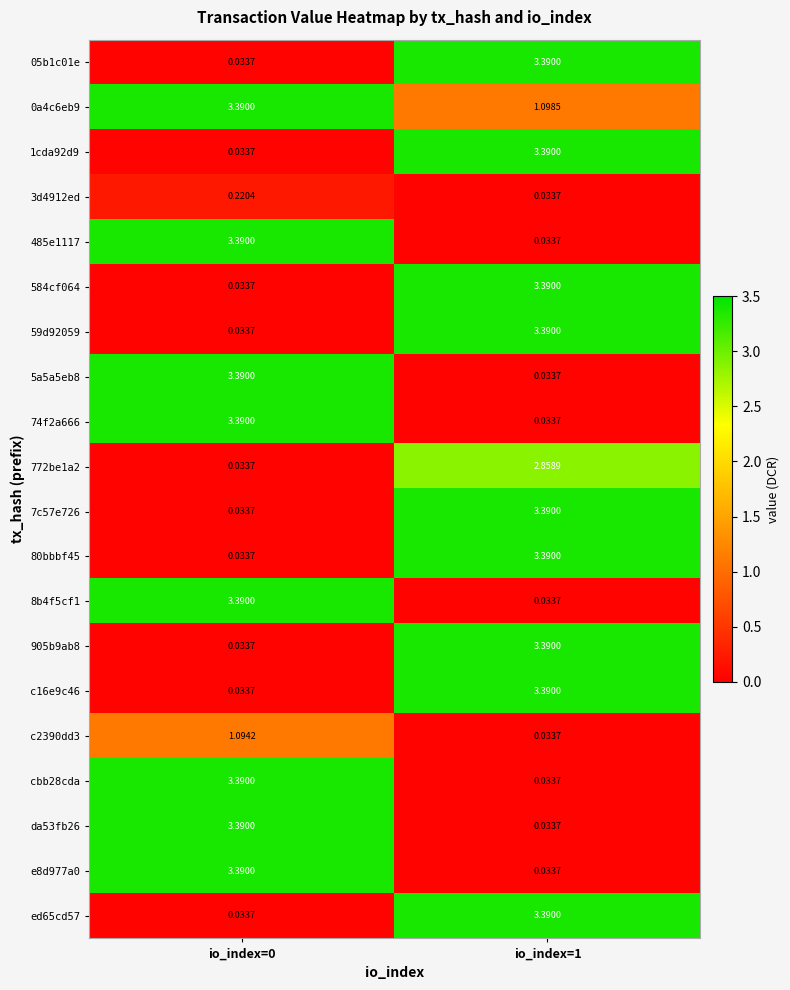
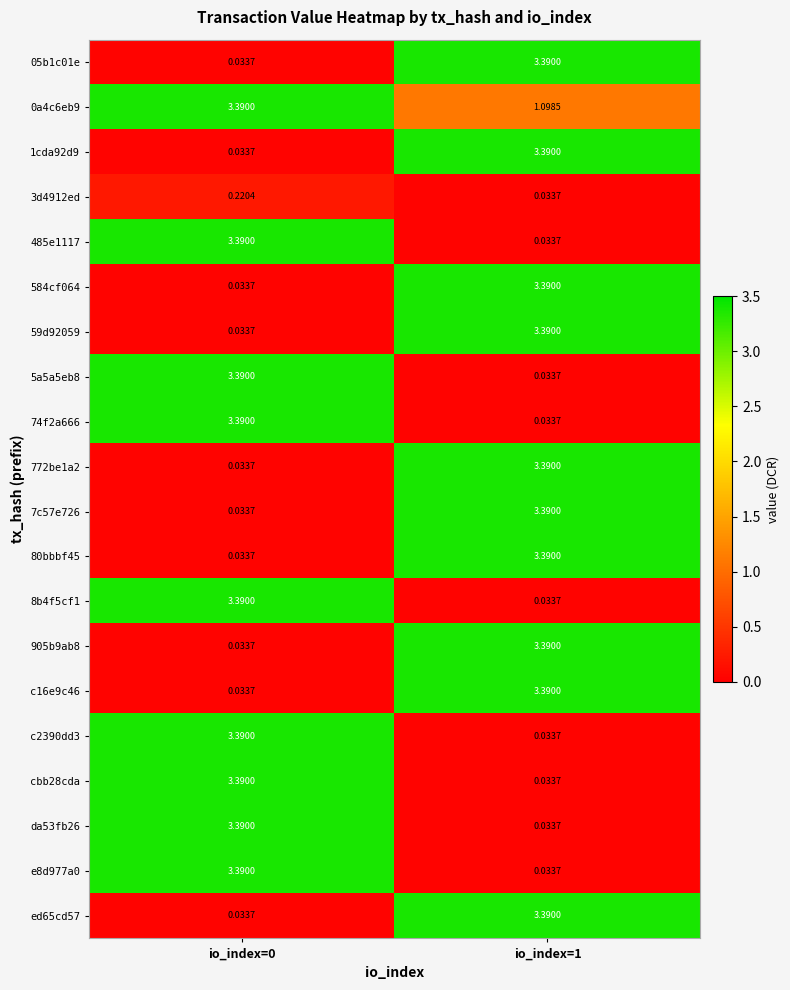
  {
    "05b1c01e": {
      "io_index=0": 0.0337,
      "io_index=1": 3.3900
    },
    "0a4c6eb9": {
      "io_index=0": 3.3900,
      "io_index=1": 1.0985
    },
    "1cda92d9": {
      "io_index=0": 0.0337,
      "io_index=1": 3.3900
    },
    "3d4912ed": {
      "io_index=0": 0.2204,
      "io_index=1": 0.0337
    },
    "485e1117": {
      "io_index=0": 3.3900,
      "io_index=1": 0.0337
    },
    "584cf064": {
      "io_index=0": 0.0337,
      "io_index=1": 3.3900
    },
    "59d92059": {
      "io_index=0": 0.0337,
      "io_index=1": 3.3900
    },
    "5a5a5eb8": {
      "io_index=0": 3.3900,
      "io_index=1": 0.0337
    },
    "74f2a666": {
      "io_index=0": 3.3900,
      "io_index=1": 0.0337
    },
    "772be1a2": {
      "io_index=0": 0.0337,
-     "io_index=1": 2.8589
+     "io_index=1": 3.3900
    },
    "7c57e726": {
      "io_index=0": 0.0337,
      "io_index=1": 3.3900
    },
    "80bbbf45": {
      "io_index=0": 0.0337,
      "io_index=1": 3.3900
    },
    "8b4f5cf1": {
      "io_index=0": 3.3900,
      "io_index=1": 0.0337
    },
    "905b9ab8": {
      "io_index=0": 0.0337,
      "io_index=1": 3.3900
    },
    "c16e9c46": {
      "io_index=0": 0.0337,
      "io_index=1": 3.3900
    },
    "c2390dd3": {
-     "io_index=0": 1.0942,
+     "io_index=0": 3.3900,
      "io_index=1": 0.0337
    },
    "cbb28cda": {
      "io_index=0": 3.3900,
      "io_index=1": 0.0337
    },
    "da53fb26": {
      "io_index=0": 3.3900,
      "io_index=1": 0.0337
    },
    "e8d977a0": {
      "io_index=0": 3.3900,
      "io_index=1": 0.0337
    },
    "ed65cd57": {
      "io_index=0": 0.0337,
      "io_index=1": 3.3900
    }
  }
